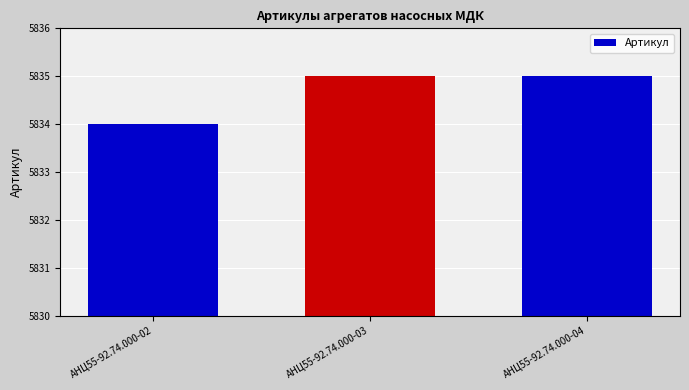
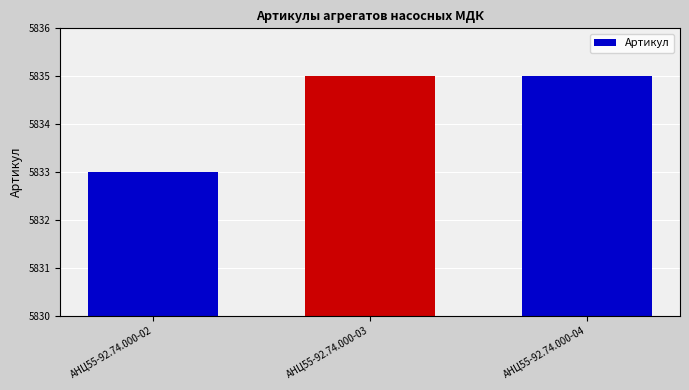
  {
-   "АНЦ55-92.74.000-02": 5834,
+   "АНЦ55-92.74.000-02": 5833,
    "АНЦ55-92.74.000-03": 5835,
    "АНЦ55-92.74.000-04": 5835
  }
